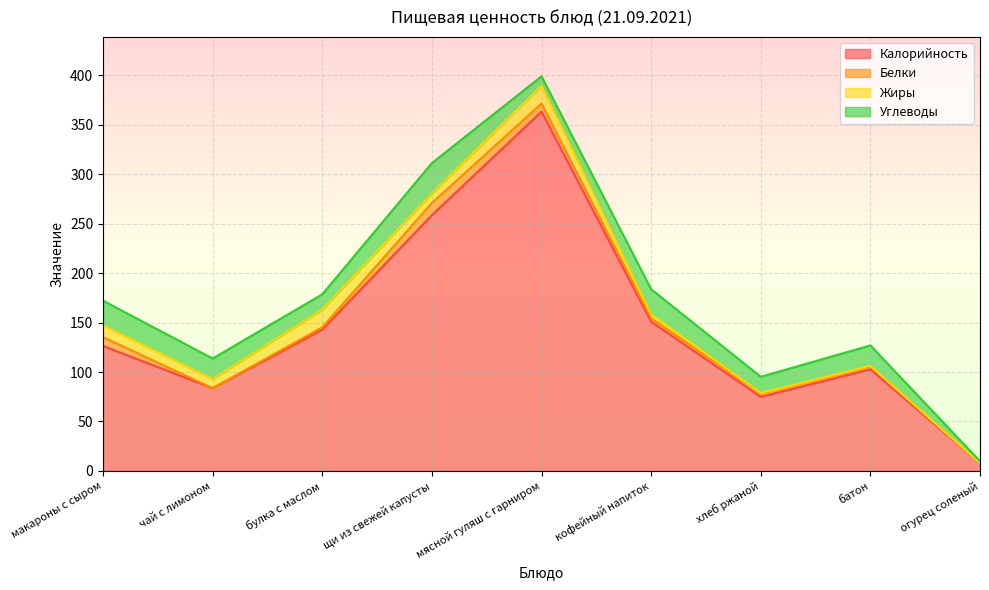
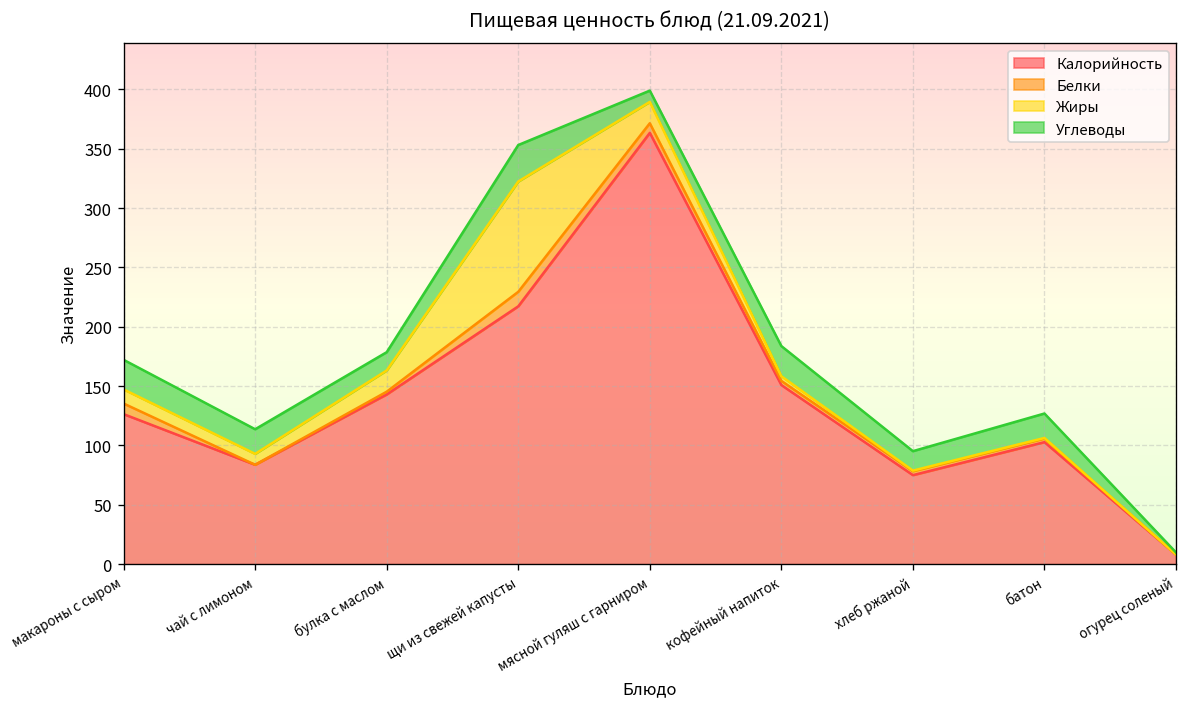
  {
    "Калорийность": {
      "макароны с сыром": 130,
-     "щи из свежей капусты": 260,
+     "щи из свежей капусты": 220,
      "мясной гуляш с гарниром": 360,
      "кофейный напиток": 150,
      "хлеб ржаной": 80,
      "батон": 100
    },
    "Белки": {
      "макароны с сыром": 10,
      "щи из свежей капусты": 10,
      "мясной гуляш с гарниром": 10,
      "кофейный напиток": 0
    },
    "Жиры": {
      "макароны с сыром": 10,
      "чай с лимоном": 10,
      "булка с маслом": 20,
-     "щи из свежей капусты": 10,
+     "щи из свежей капусты": 90,
      "мясной гуляш с гарниром": 20,
      "кофейный напиток": 0
    },
    "Углеводы": {
      "макароны с сыром": 20,
      "чай с лимоном": 20,
      "булка с маслом": 20,
      "щи из свежей капусты": 30,
      "мясной гуляш с гарниром": 10,
      "кофейный напиток": 30,
      "хлеб ржаной": 20,
      "батон": 20
    }
  }
